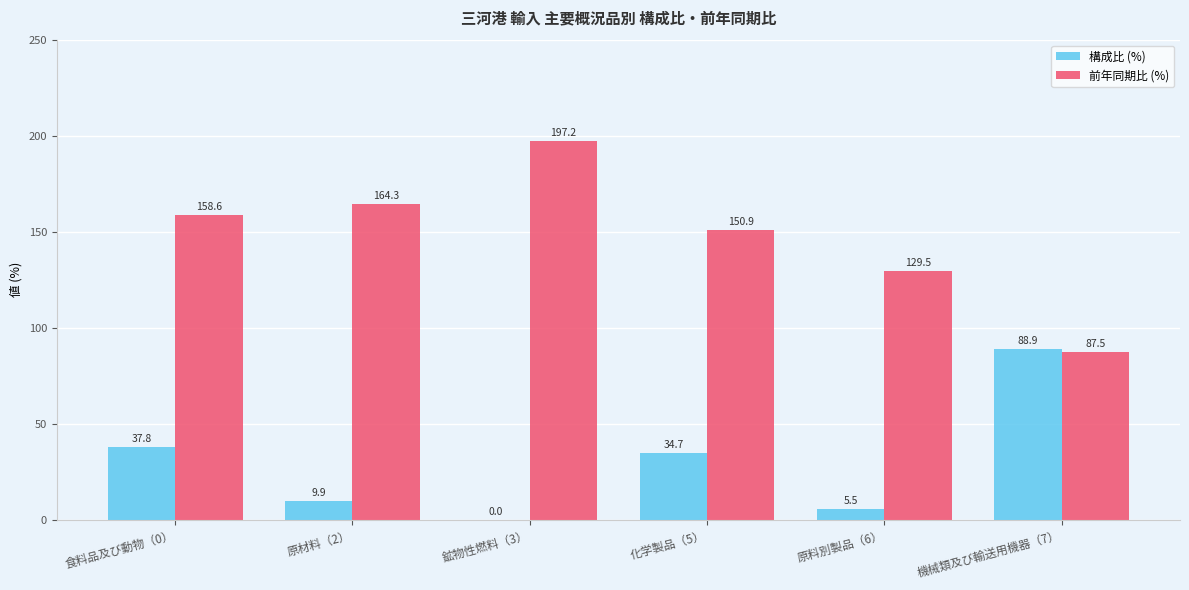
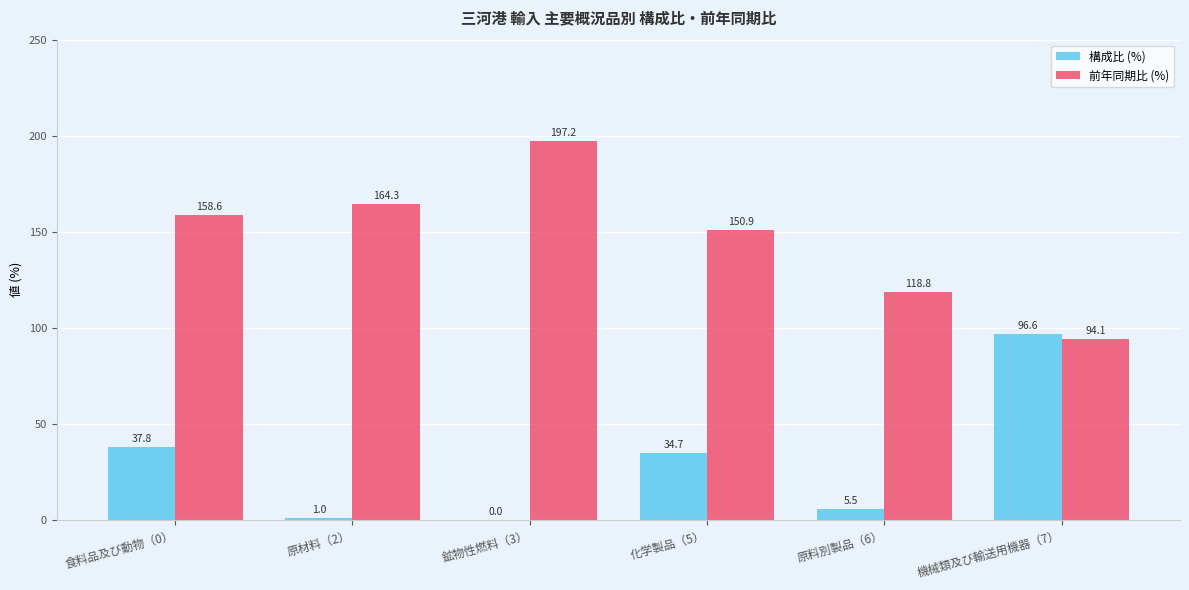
  {
    "構成比 (%)": {
      "食料品及び動物（0）": 37.8,
-     "原材料（2）": 9.9,
+     "原材料（2）": 1.0,
      "鉱物性燃料（3）": 0.0,
      "化学製品（5）": 34.7,
      "原料別製品（6）": 5.5,
-     "機械類及び輸送用機器（7）": 88.9
+     "機械類及び輸送用機器（7）": 96.6
    },
    "前年同期比 (%)": {
      "食料品及び動物（0）": 158.6,
      "原材料（2）": 164.3,
      "鉱物性燃料（3）": 197.2,
      "化学製品（5）": 150.9,
-     "原料別製品（6）": 129.5,
-     "機械類及び輸送用機器（7）": 87.5
+     "原料別製品（6）": 118.8,
+     "機械類及び輸送用機器（7）": 94.1
    }
  }
